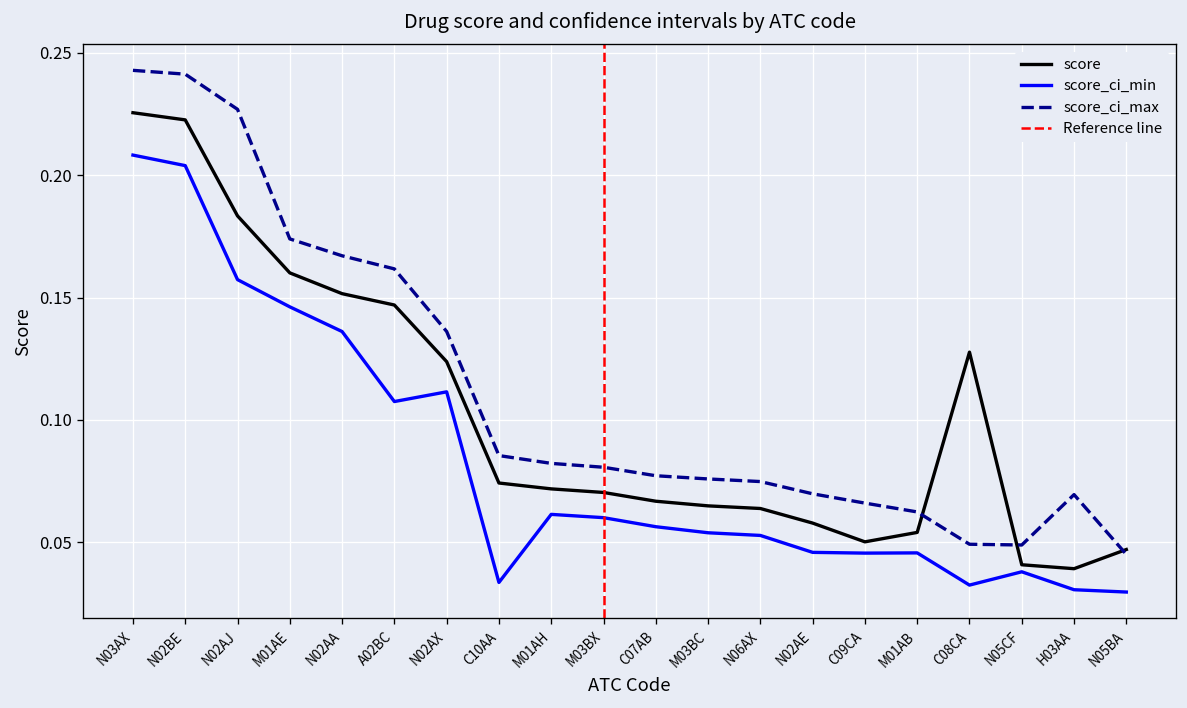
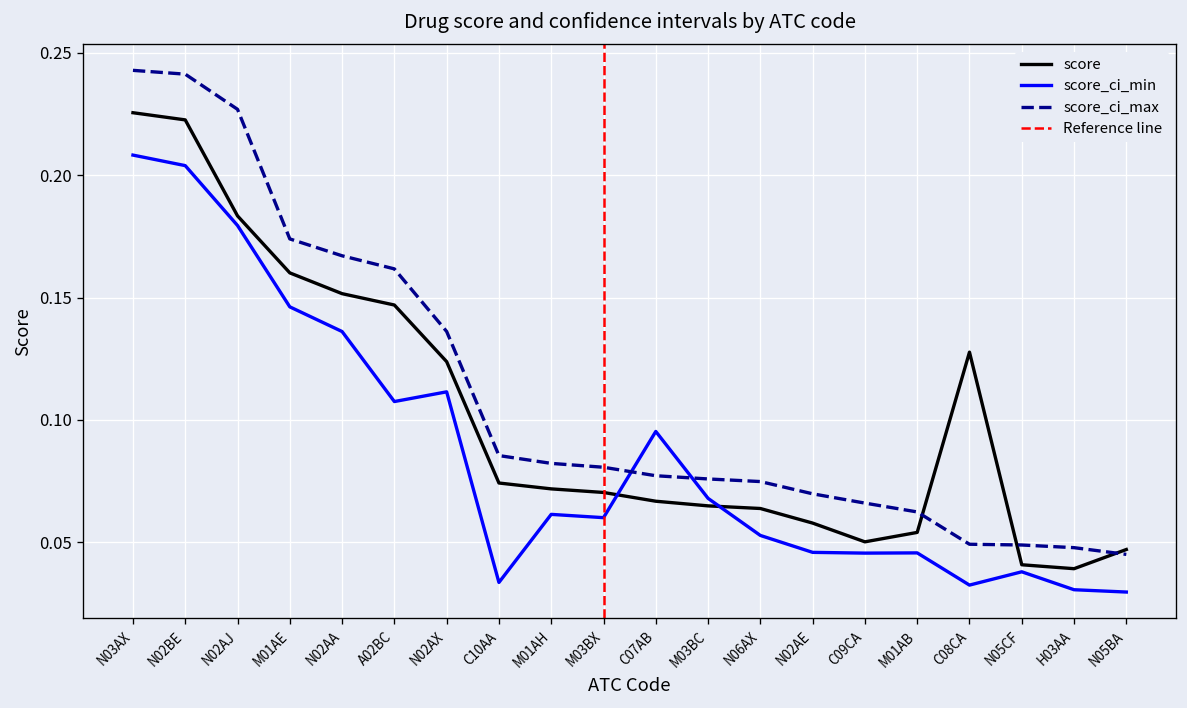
  {
    "score": {
      "N03AX": 0.226,
      "N02BE": 0.223,
      "N02AJ": 0.183,
      "M01AE": 0.160,
      "N02AA": 0.152,
      "A02BC": 0.147,
      "N02AX": 0.124,
      "C10AA": 0.074,
      "M01AH": 0.072,
      "M03BX": 0.070,
      "C07AB": 0.067,
      "M03BC": 0.065,
      "N06AX": 0.064,
      "N02AE": 0.058,
      "C09CA": 0.050,
      "M01AB": 0.054,
      "C08CA": 0.128,
      "N05CF": 0.041,
      "H03AA": 0.039,
      "N05BA": 0.047
    },
    "score_ci_min": {
      "N03AX": 0.208,
      "N02BE": 0.204,
-     "N02AJ": 0.157,
+     "N02AJ": 0.179,
      "M01AE": 0.146,
      "N02AA": 0.136,
      "A02BC": 0.107,
      "N02AX": 0.111,
      "C10AA": 0.034,
      "M01AH": 0.061,
      "M03BX": 0.060,
-     "C07AB": 0.056,
-     "M03BC": 0.054,
+     "C07AB": 0.095,
+     "M03BC": 0.068,
      "N06AX": 0.053,
      "N02AE": 0.046,
      "C09CA": 0.046,
      "M01AB": 0.046,
      "C08CA": 0.032,
      "N05CF": 0.038,
      "H03AA": 0.031,
      "N05BA": 0.030
    },
    "score_ci_max": {
      "N03AX": 0.243,
      "N02BE": 0.241,
      "N02AJ": 0.227,
      "M01AE": 0.174,
      "N02AA": 0.167,
      "A02BC": 0.162,
      "N02AX": 0.136,
      "C10AA": 0.085,
      "M01AH": 0.082,
      "M03BX": 0.081,
      "C07AB": 0.077,
      "M03BC": 0.076,
      "N06AX": 0.075,
      "N02AE": 0.070,
      "C09CA": 0.066,
      "M01AB": 0.062,
      "C08CA": 0.049,
      "N05CF": 0.049,
-     "H03AA": 0.069,
+     "H03AA": 0.048,
      "N05BA": 0.045
    }
  }
